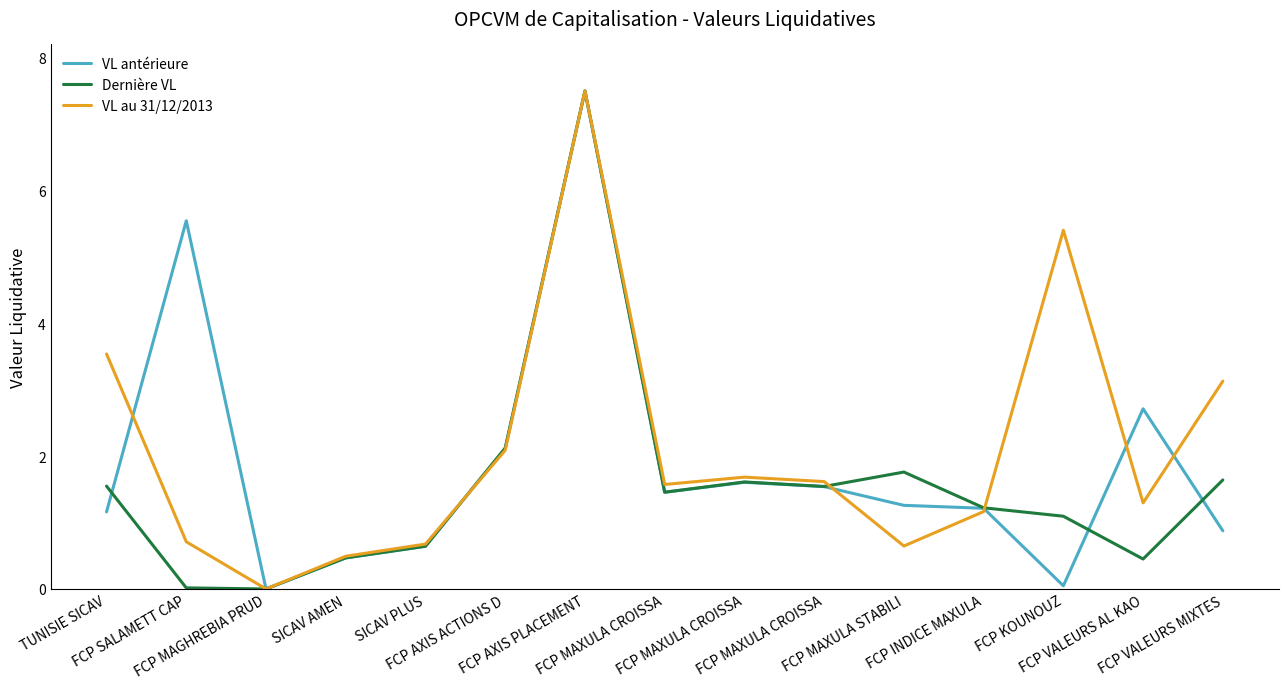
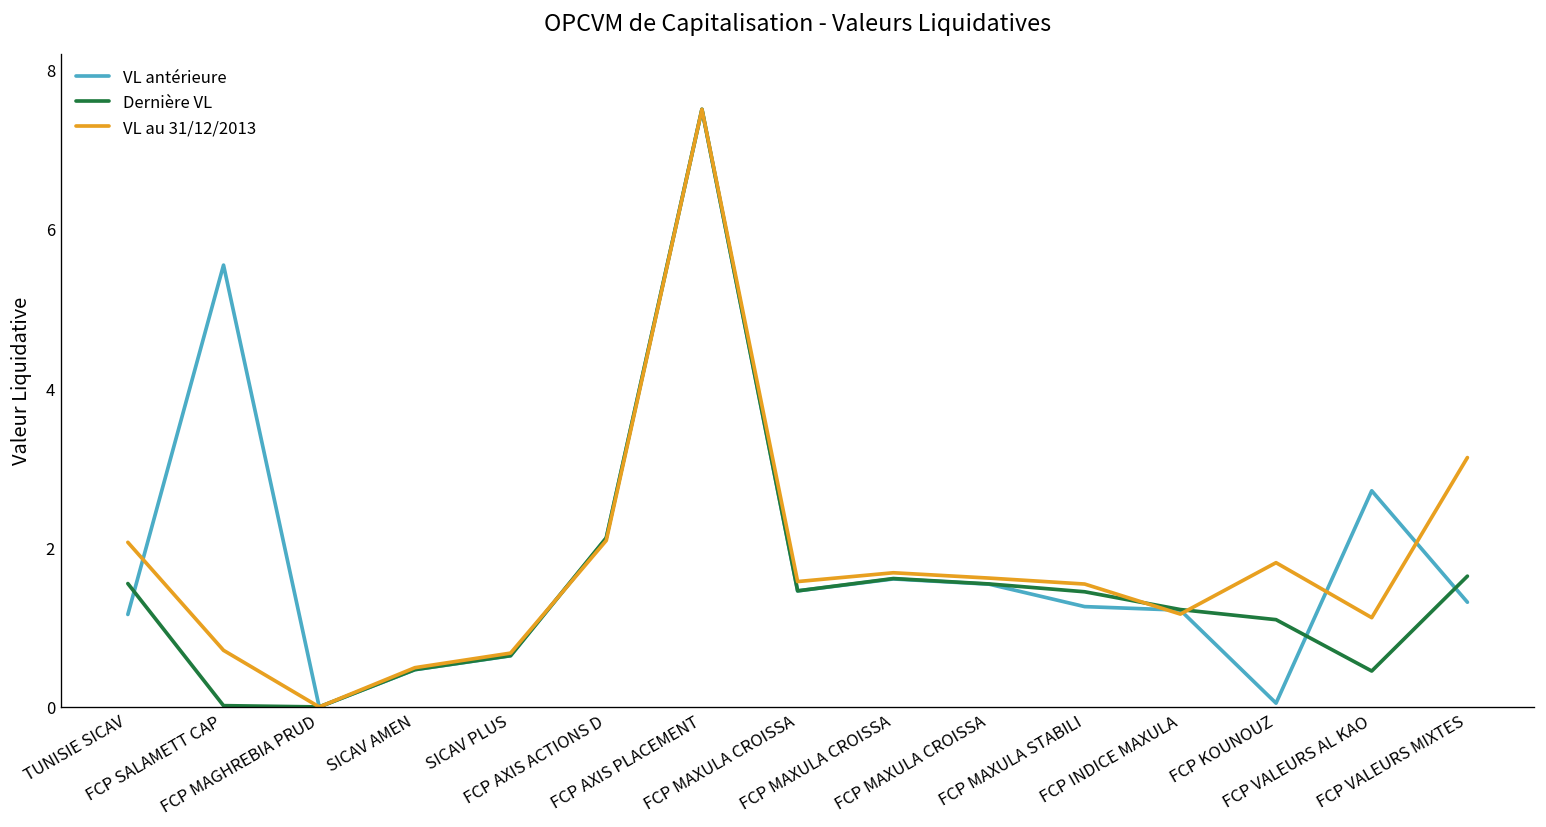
  {
    "VL antérieure": {
      "TUNISIE SICAV": 1.2,
      "FCP SALAMETT CAP": 5.5,
      "FCP MAXULA STABILI": 1.3,
      "FCP KOUNOUZ": 0.0,
      "FCP VALEURS AL KAO": 2.7,
-     "FCP VALEURS MIXTES": 0.9
+     "FCP VALEURS MIXTES": 1.3
    },
    "Dernière VL": {
      "TUNISIE SICAV": 1.5,
      "FCP SALAMETT CAP": 0.0,
-     "FCP MAXULA STABILI": 1.8,
+     "FCP MAXULA STABILI": 1.4,
      "FCP KOUNOUZ": 1.1,
      "FCP VALEURS AL KAO": 0.5,
      "FCP VALEURS MIXTES": 1.6
    },
    "VL au 31/12/2013": {
-     "TUNISIE SICAV": 3.5,
+     "TUNISIE SICAV": 2.1,
      "FCP SALAMETT CAP": 0.7,
-     "FCP MAXULA STABILI": 0.6,
+     "FCP MAXULA STABILI": 1.5,
      "FCP INDICE MAXULA": 1.2,
-     "FCP KOUNOUZ": 5.4,
-     "FCP VALEURS AL KAO": 1.3,
+     "FCP KOUNOUZ": 1.8,
+     "FCP VALEURS AL KAO": 1.1,
      "FCP VALEURS MIXTES": 3.1
    }
  }
